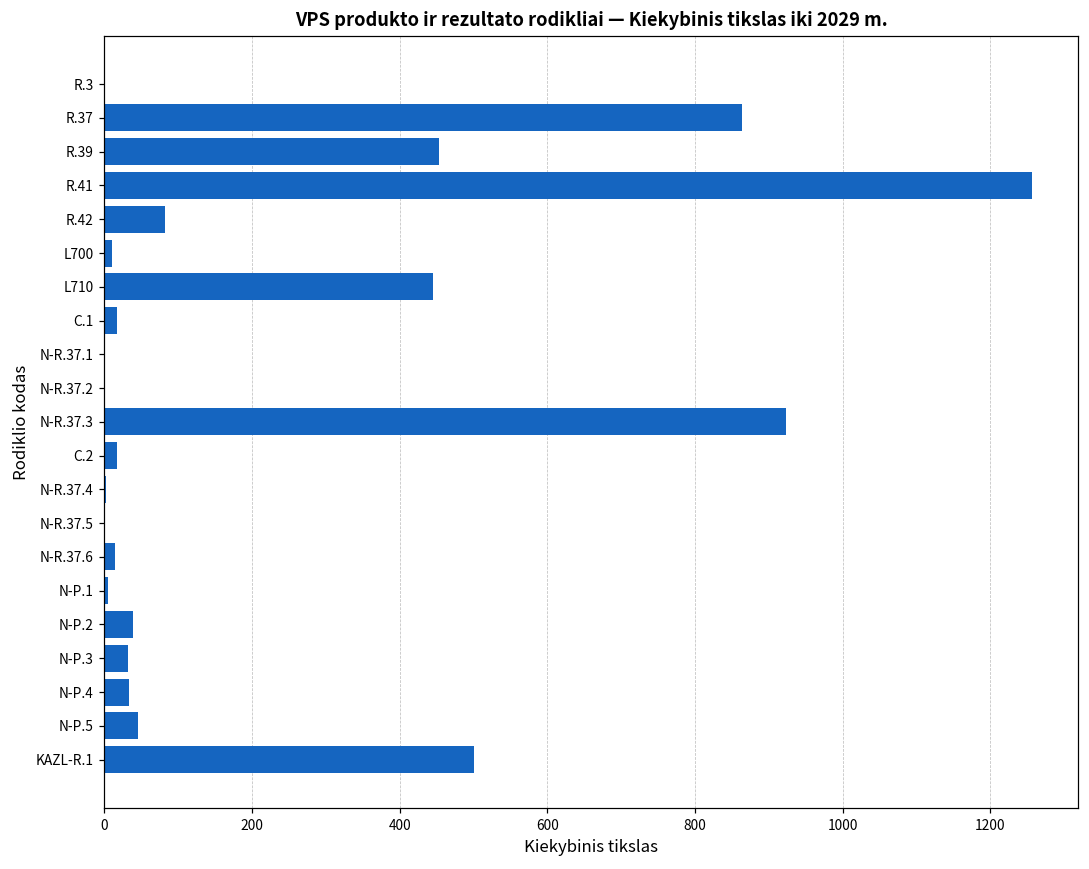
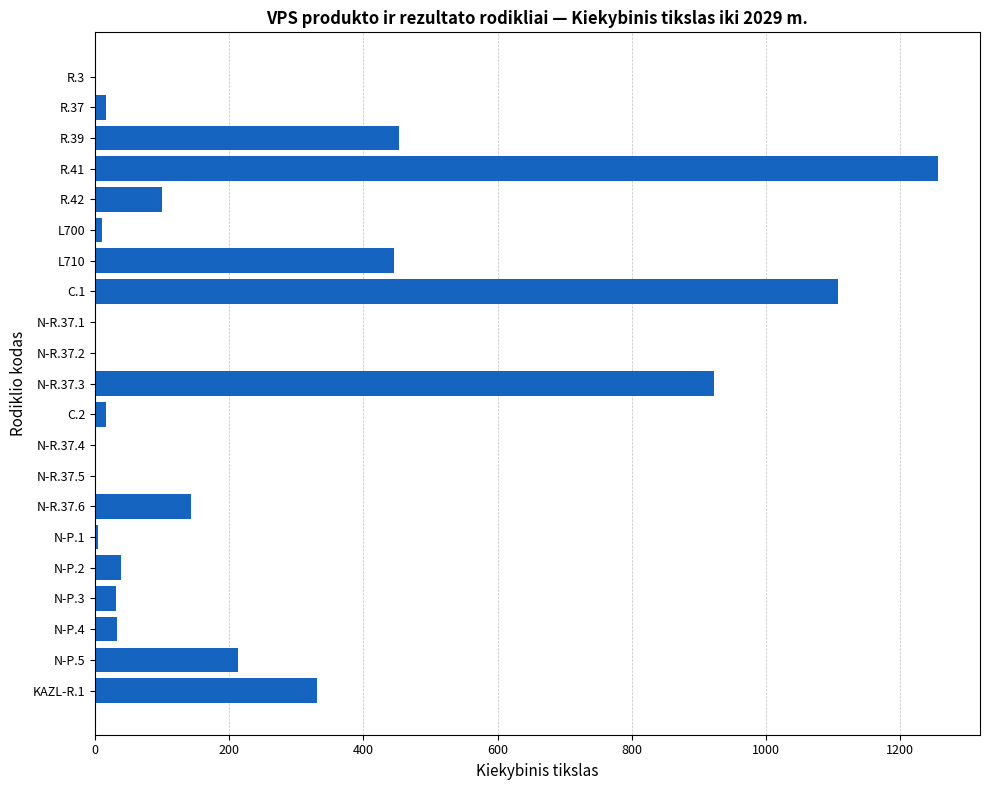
  {
    "R.3": 0,
-   "R.37": 860,
+   "R.37": 20,
    "R.39": 450,
    "R.41": 1260,
-   "R.42": 80,
+   "R.42": 100,
    "L700": 10,
    "L710": 450,
-   "C.1": 20,
+   "C.1": 1110,
    "N-R.37.1": 0,
    "N-R.37.2": 0,
    "N-R.37.3": 920,
    "C.2": 20,
    "N-R.37.5": 0,
-   "N-R.37.6": 20,
+   "N-R.37.6": 140,
    "N-P.1": 10,
    "N-P.2": 40,
    "N-P.3": 30,
    "N-P.4": 30,
-   "N-P.5": 50,
-   "KAZL-R.1": 500
+   "N-P.5": 210,
+   "KAZL-R.1": 330
  }
